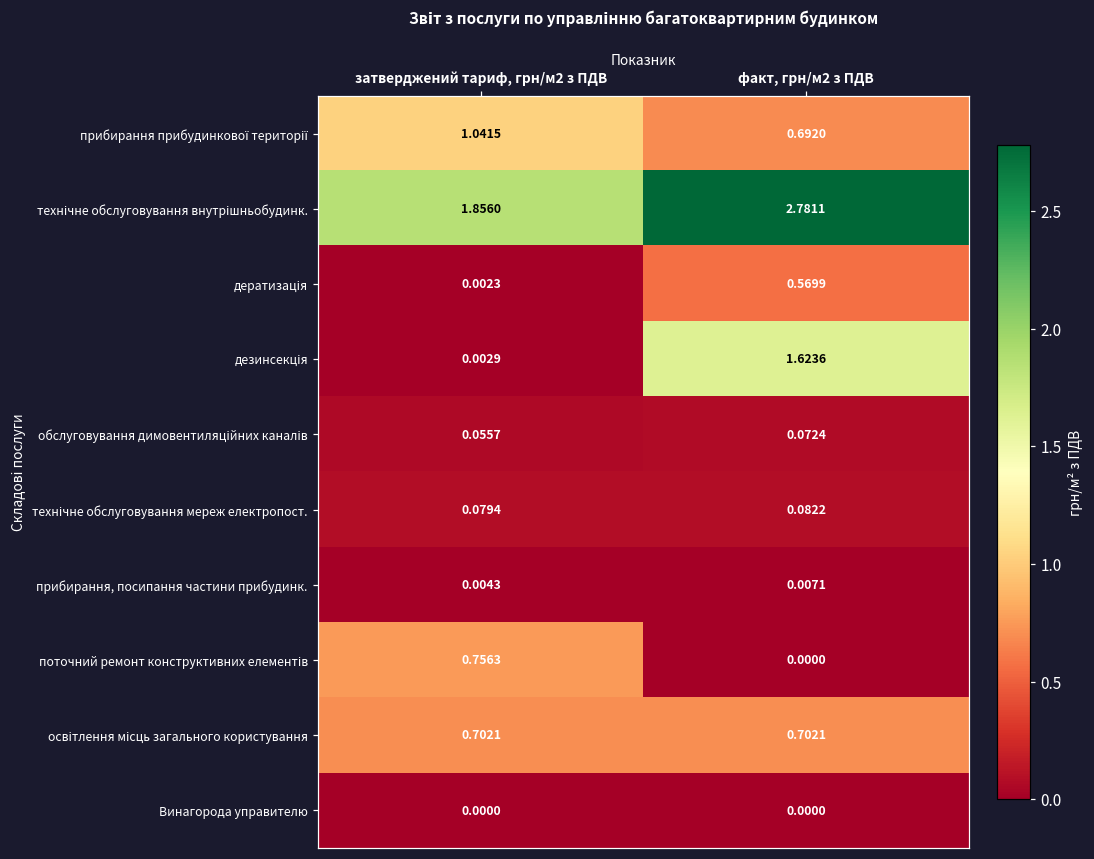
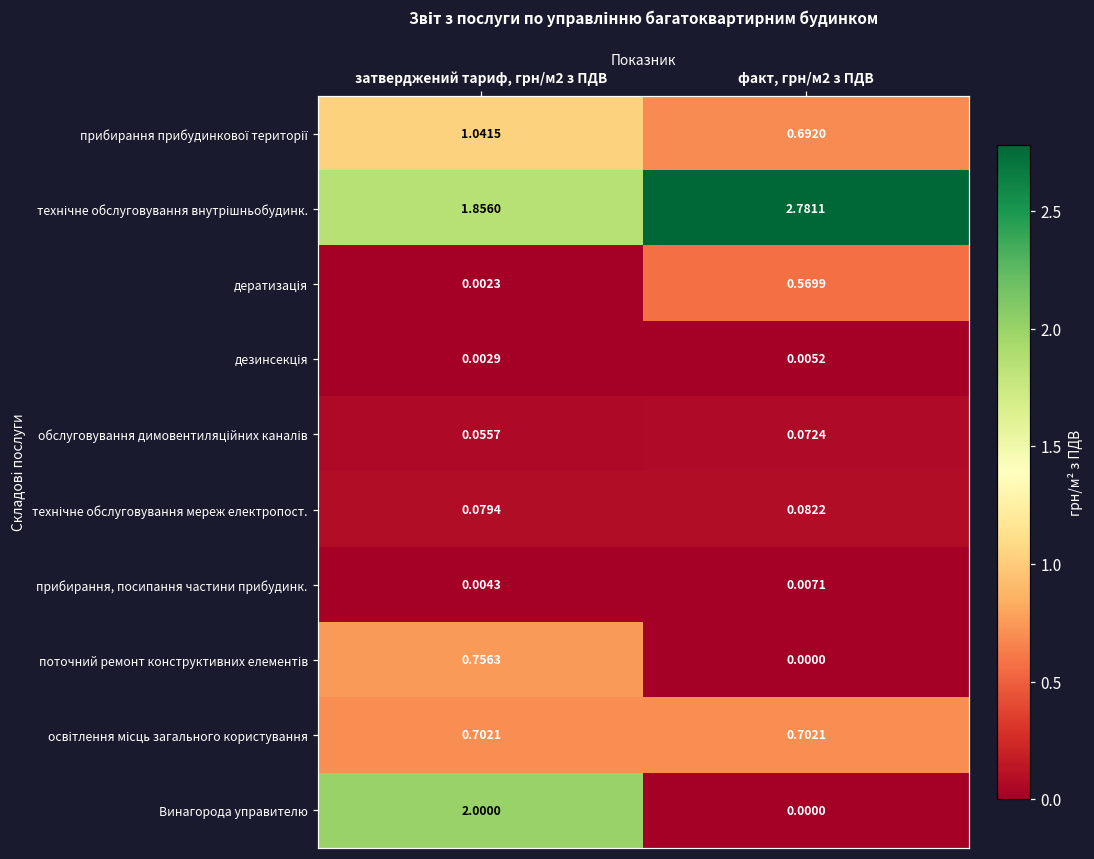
  {
    "прибирання прибудинкової території": {
      "затверджений тариф, грн/м2 з ПДВ": 1.0415,
      "факт, грн/м2 з ПДВ": 0.6920
    },
    "технічне обслуговування внутрішньобудинк.": {
      "затверджений тариф, грн/м2 з ПДВ": 1.8560,
      "факт, грн/м2 з ПДВ": 2.7811
    },
    "дератизація": {
      "затверджений тариф, грн/м2 з ПДВ": 0.0023,
      "факт, грн/м2 з ПДВ": 0.5699
    },
    "дезинсекція": {
      "затверджений тариф, грн/м2 з ПДВ": 0.0029,
-     "факт, грн/м2 з ПДВ": 1.6236
+     "факт, грн/м2 з ПДВ": 0.0052
    },
    "обслуговування димовентиляційних каналів": {
      "затверджений тариф, грн/м2 з ПДВ": 0.0557,
      "факт, грн/м2 з ПДВ": 0.0724
    },
    "технічне обслуговування мереж електропост.": {
      "затверджений тариф, грн/м2 з ПДВ": 0.0794,
      "факт, грн/м2 з ПДВ": 0.0822
    },
    "прибирання, посипання частини прибудинк.": {
      "затверджений тариф, грн/м2 з ПДВ": 0.0043,
      "факт, грн/м2 з ПДВ": 0.0071
    },
    "поточний ремонт конструктивних елементів": {
      "затверджений тариф, грн/м2 з ПДВ": 0.7563,
      "факт, грн/м2 з ПДВ": 0.0000
    },
    "освітлення місць загального користування": {
      "затверджений тариф, грн/м2 з ПДВ": 0.7021,
      "факт, грн/м2 з ПДВ": 0.7021
    },
    "Винагорода управителю": {
-     "затверджений тариф, грн/м2 з ПДВ": 0.0000,
+     "затверджений тариф, грн/м2 з ПДВ": 2.0000,
      "факт, грн/м2 з ПДВ": 0.0000
    }
  }
